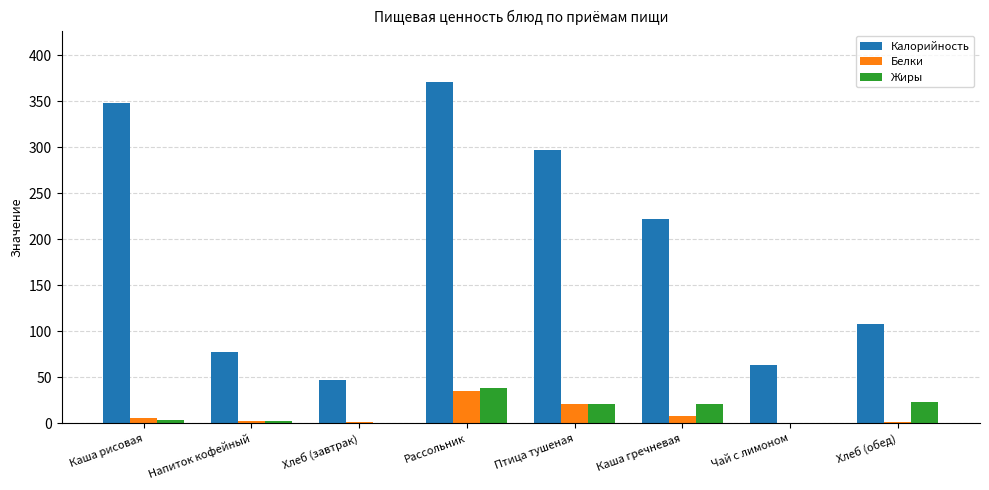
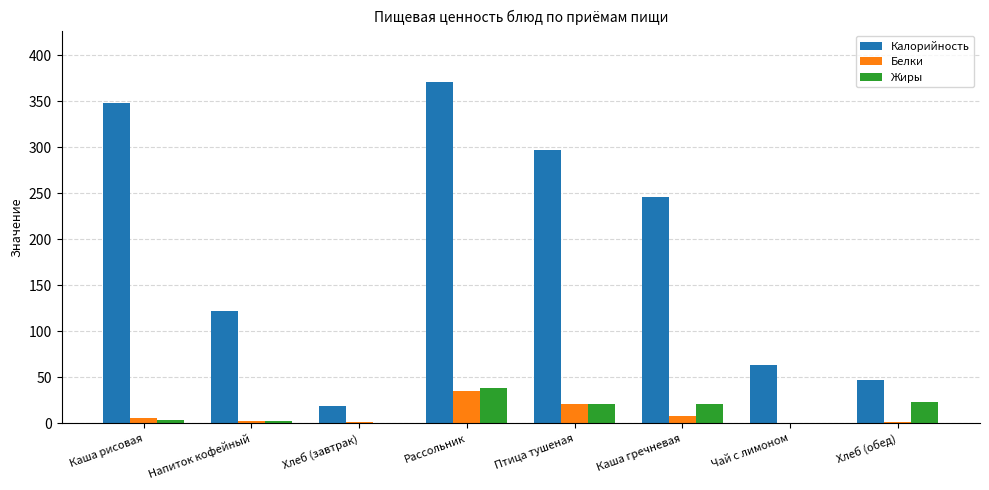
  {
    "Калорийность": {
      "Каша рисовая": 350,
-     "Напиток кофейный": 80,
-     "Хлеб (завтрак)": 50,
+     "Напиток кофейный": 120,
+     "Хлеб (завтрак)": 20,
      "Рассольник": 370,
      "Птица тушеная": 300,
-     "Каша гречневая": 220,
+     "Каша гречневая": 250,
      "Чай с лимоном": 60,
-     "Хлеб (обед)": 110
+     "Хлеб (обед)": 50
    },
    "Белки": {
      "Каша рисовая": 10,
      "Рассольник": 30,
      "Птица тушеная": 20,
      "Каша гречневая": 10
    },
    "Жиры": {
      "Каша рисовая": 0,
      "Рассольник": 40,
      "Птица тушеная": 20,
      "Каша гречневая": 20,
      "Хлеб (обед)": 20
    }
  }
